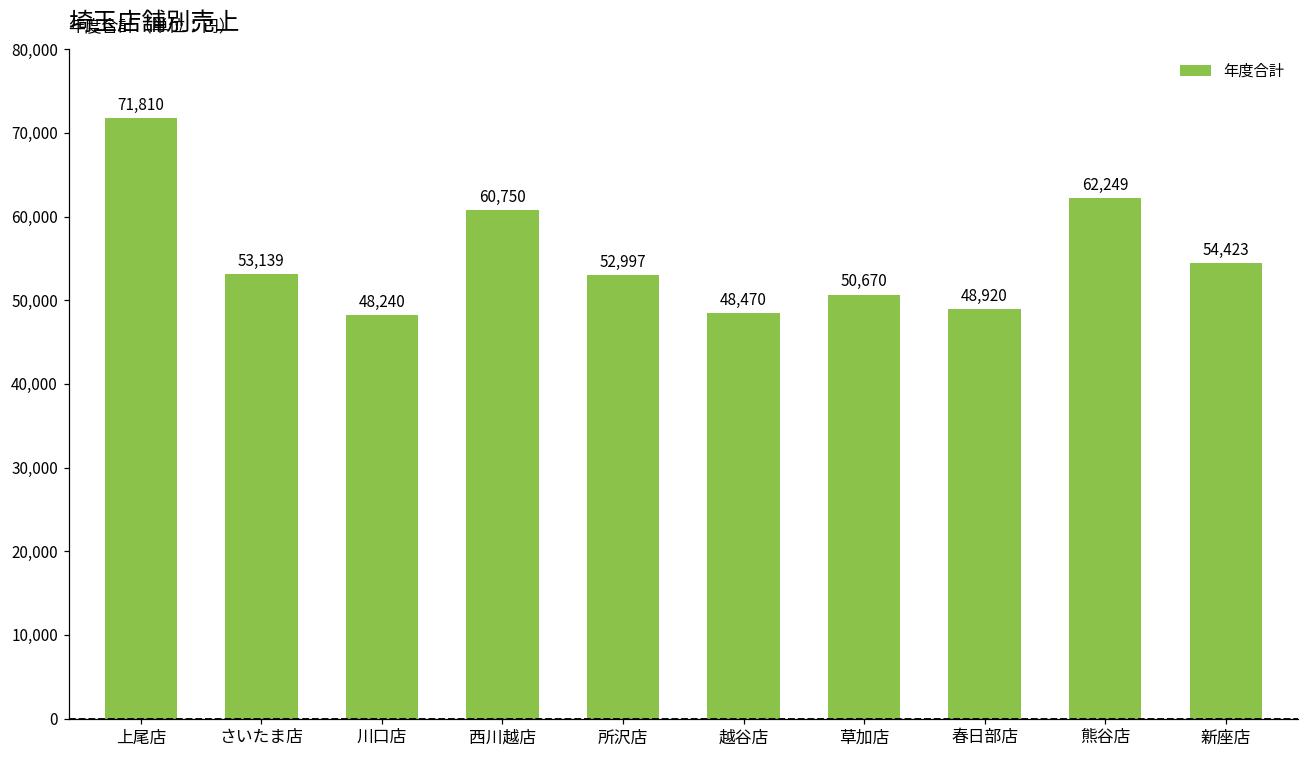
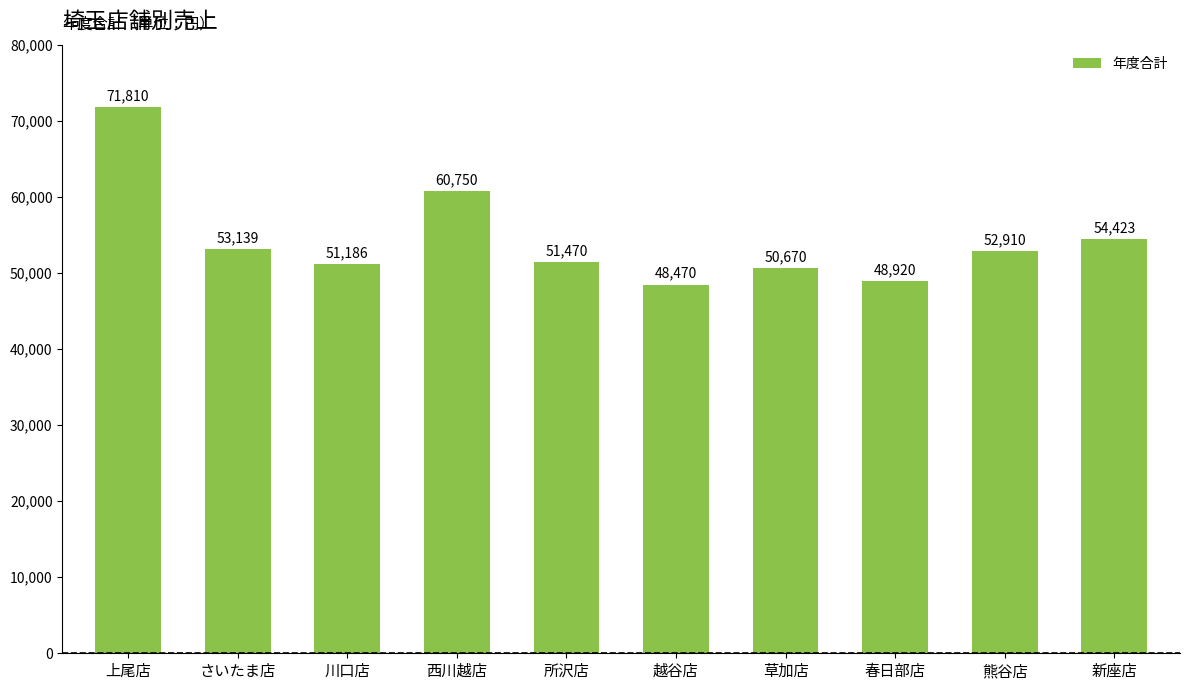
  {
    "上尾店": "71,810",
    "さいたま店": "53,139",
-   "川口店": "48,240",
+   "川口店": "51,186",
    "西川越店": "60,750",
-   "所沢店": "52,997",
+   "所沢店": "51,470",
    "越谷店": "48,470",
    "草加店": "50,670",
    "春日部店": "48,920",
-   "熊谷店": "62,249",
+   "熊谷店": "52,910",
    "新座店": "54,423"
  }
